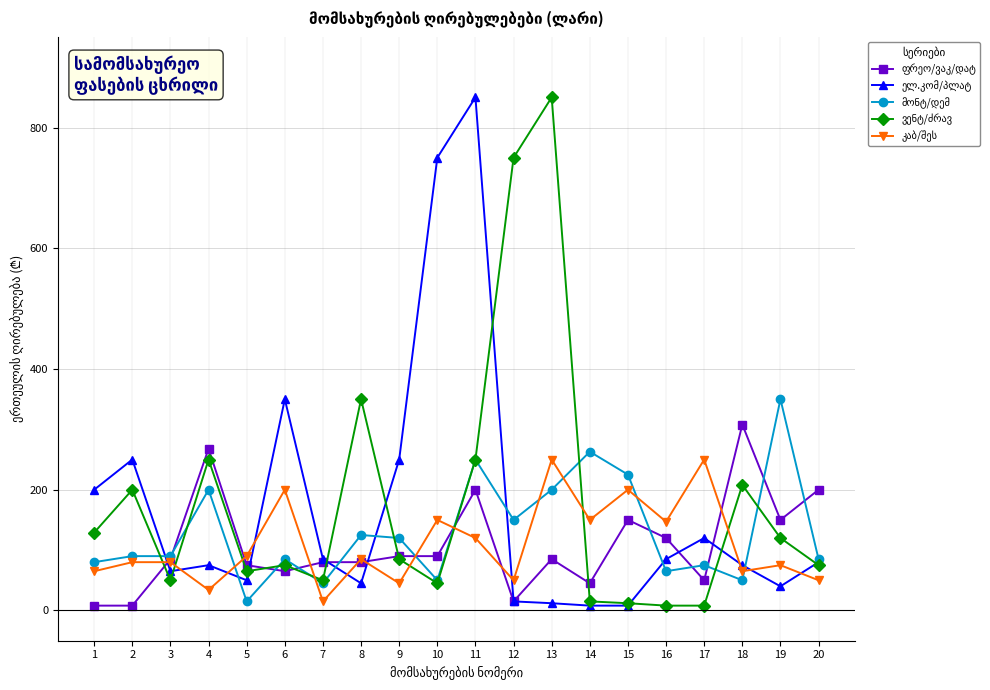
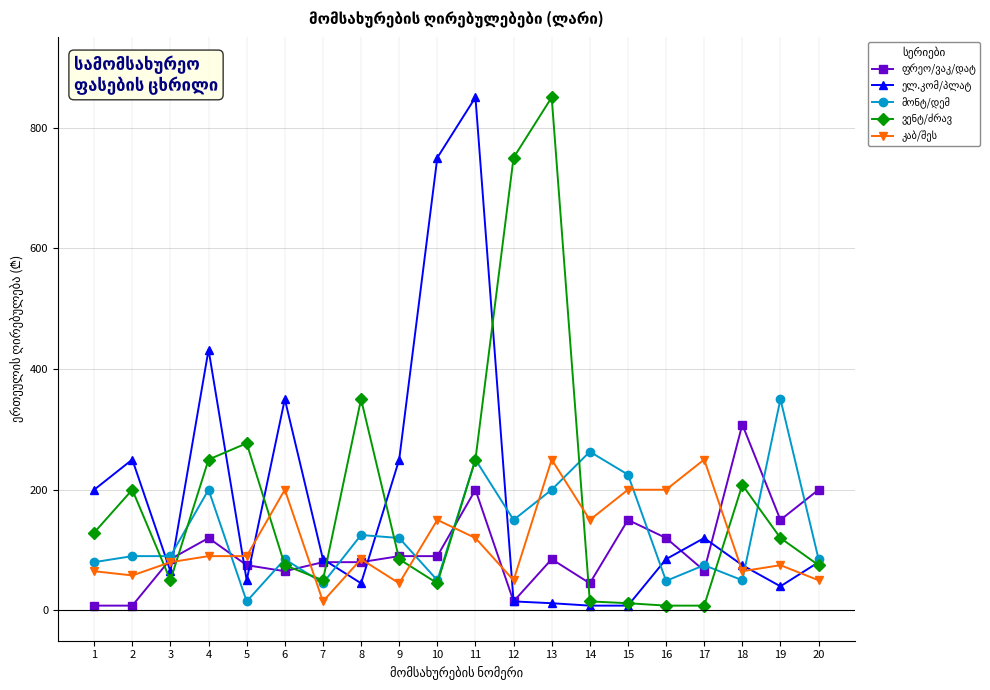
  {
    "ფრეო/ვაკ/დატ": {
      "1": 10,
      "2": 10,
      "3": 90,
-     "4": 270,
+     "4": 120,
      "5": 80,
      "6": 70,
      "7": 80,
      "8": 80,
      "9": 90,
      "10": 90,
      "11": 200,
      "13": 90,
      "14": 50,
      "15": 150,
      "16": 120,
-     "17": 50,
+     "17": 70,
      "18": 310,
      "19": 150,
      "20": 200
    },
    "ელ.კომ/პლატ": {
      "1": 200,
      "2": 250,
      "3": 70,
-     "4": 80,
+     "4": 430,
      "5": 50,
      "6": 350,
      "7": 90,
      "8": 50,
      "9": 250,
      "10": 750,
      "11": 850,
      "13": 10,
      "14": 10,
      "16": 90,
      "17": 120,
      "18": 80,
      "19": 40,
      "20": 80
    },
    "მონტ/დემ": {
      "1": 80,
      "2": 90,
      "3": 90,
      "4": 200,
      "5": 20,
      "6": 90,
      "7": 50,
      "8": 130,
      "9": 120,
      "10": 50,
      "12": 150,
      "13": 200,
      "14": 260,
      "15": 230,
-     "16": 70,
+     "16": 50,
      "17": 80,
      "18": 50,
      "19": 350,
      "20": 90
    },
    "ვენტ/ძრავ": {
      "1": 130,
      "2": 200,
      "3": 50,
      "4": 250,
-     "5": 70,
+     "5": 280,
      "6": 80,
      "7": 50,
      "8": 350,
      "9": 90,
      "10": 50,
      "12": 750,
      "13": 850,
      "14": 20,
      "16": 10,
      "17": 10,
      "18": 210,
      "19": 120,
      "20": 80
    },
    "კაბ/შეს": {
      "1": 70,
-     "2": 80,
+     "2": 60,
      "3": 80,
-     "4": 30,
+     "4": 90,
      "5": 90,
      "6": 200,
      "7": 20,
      "8": 90,
      "9": 50,
      "10": 150,
      "11": 120,
      "12": 50,
      "13": 250,
      "14": 150,
      "15": 200,
-     "16": 150,
+     "16": 200,
      "17": 250,
      "18": 70,
      "19": 80,
      "20": 50
    }
  }
